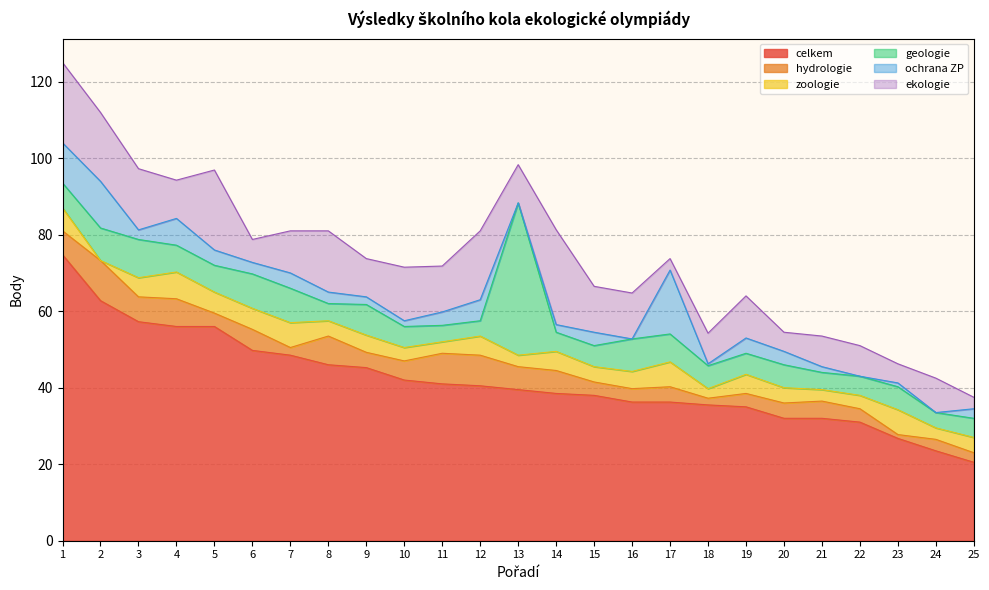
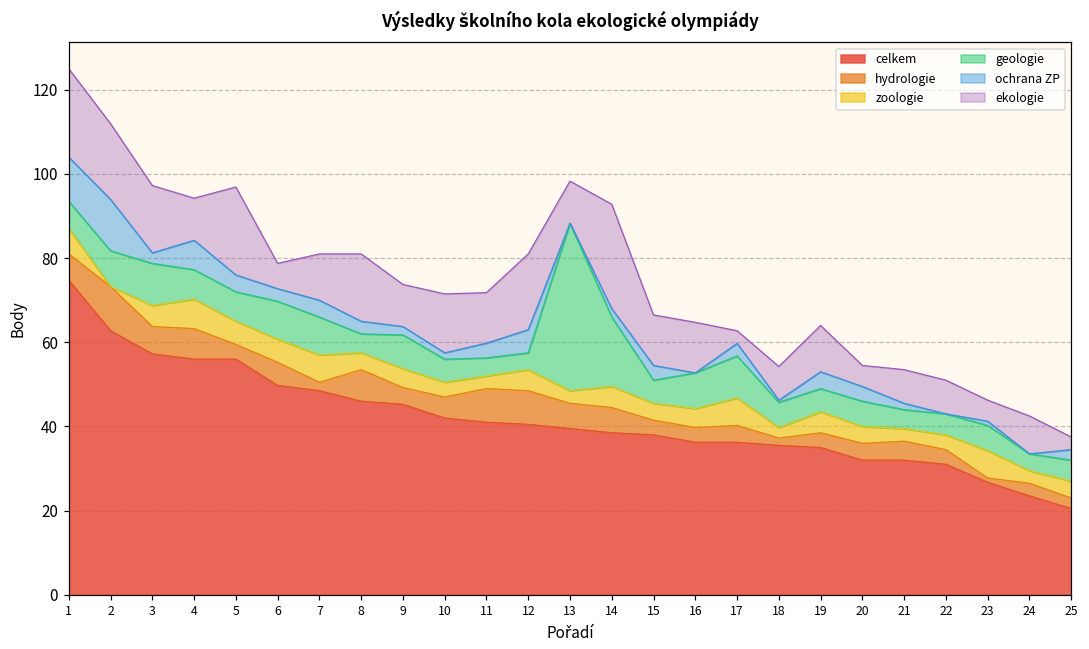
  {
    "zoologie": {
      "1": 6,
      "3": 5,
      "4": 7,
      "5": 6,
      "6": 6,
      "7": 7,
      "8": 4,
      "9": 5,
      "10": 4,
      "11": 3,
      "12": 5,
      "13": 3,
      "14": 5,
      "15": 4,
      "16": 5,
      "17": 7,
      "18": 3,
      "19": 5,
      "20": 4,
      "21": 3,
      "22": 4,
      "23": 7,
      "24": 3,
      "25": 4
    },
    "geologie": {
      "1": 7,
      "2": 9,
      "3": 10,
      "4": 7,
      "5": 7,
      "6": 9,
      "7": 9,
      "8": 5,
      "9": 8,
      "10": 6,
      "11": 4,
      "12": 4,
-     "14": 5,
+     "14": 17,
      "15": 6,
-     "17": 7,
+     "17": 10,
      "19": 6,
      "20": 6,
      "21": 5,
      "23": 6,
      "25": 5
    },
    "ochrana ZP": {
      "1": 11,
      "2": 12,
      "3": 3,
      "4": 7,
      "5": 4,
      "6": 3,
      "7": 4,
      "8": 3,
      "9": 2,
      "10": 2,
      "11": 4,
      "12": 6,
      "14": 2,
      "15": 4,
-     "17": 17,
+     "17": 3,
      "19": 4,
      "20": 4,
      "21": 2,
      "23": 1,
      "25": 3
    },
    "ekologie": {
      "1": 21,
      "2": 18,
      "3": 16,
      "4": 10,
      "5": 21,
      "6": 6,
      "7": 11,
      "8": 16,
      "9": 10,
      "10": 14,
      "11": 12,
      "12": 18,
      "13": 10,
      "14": 25,
      "15": 12,
      "16": 12,
      "17": 3,
      "18": 8,
      "19": 11,
      "20": 5,
      "21": 8,
      "22": 8,
      "23": 5,
      "24": 9,
      "25": 3
    }
  }
